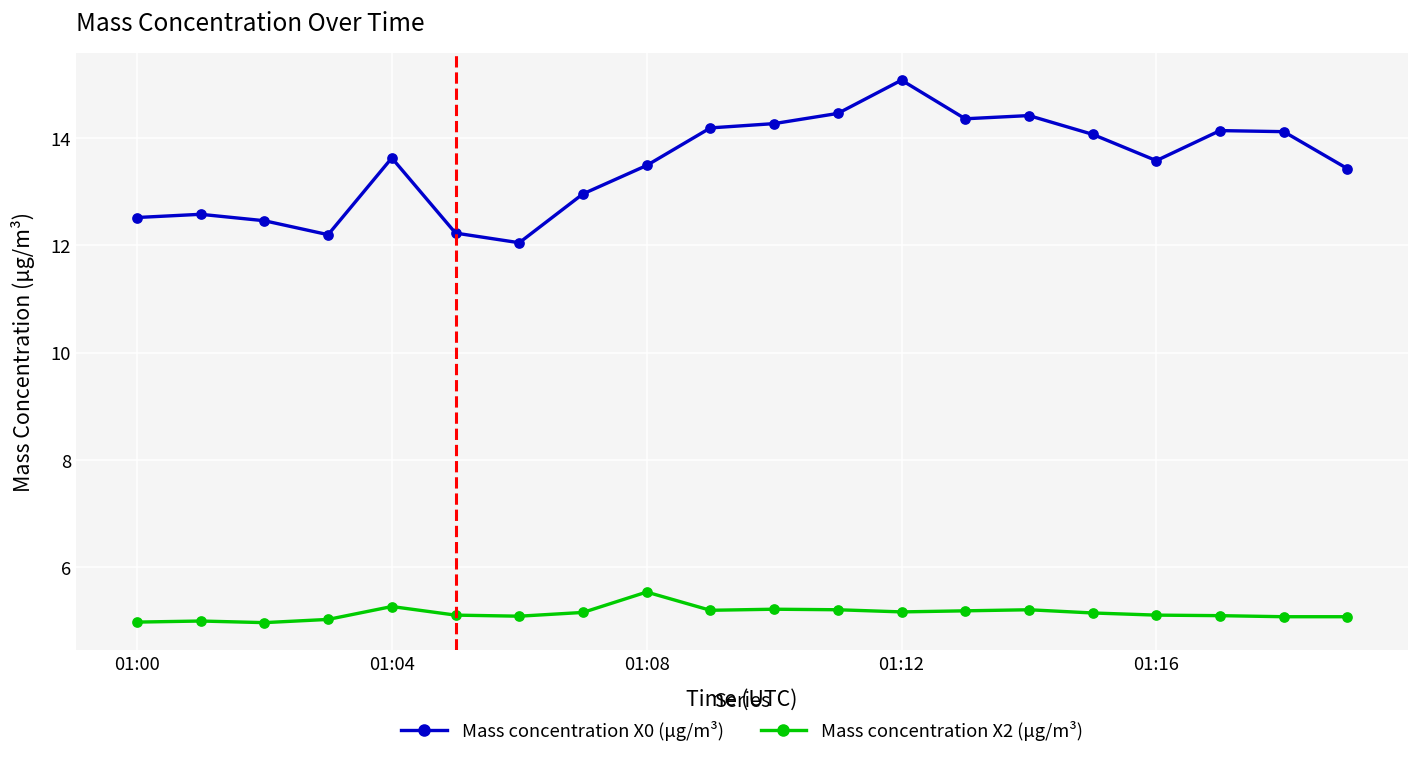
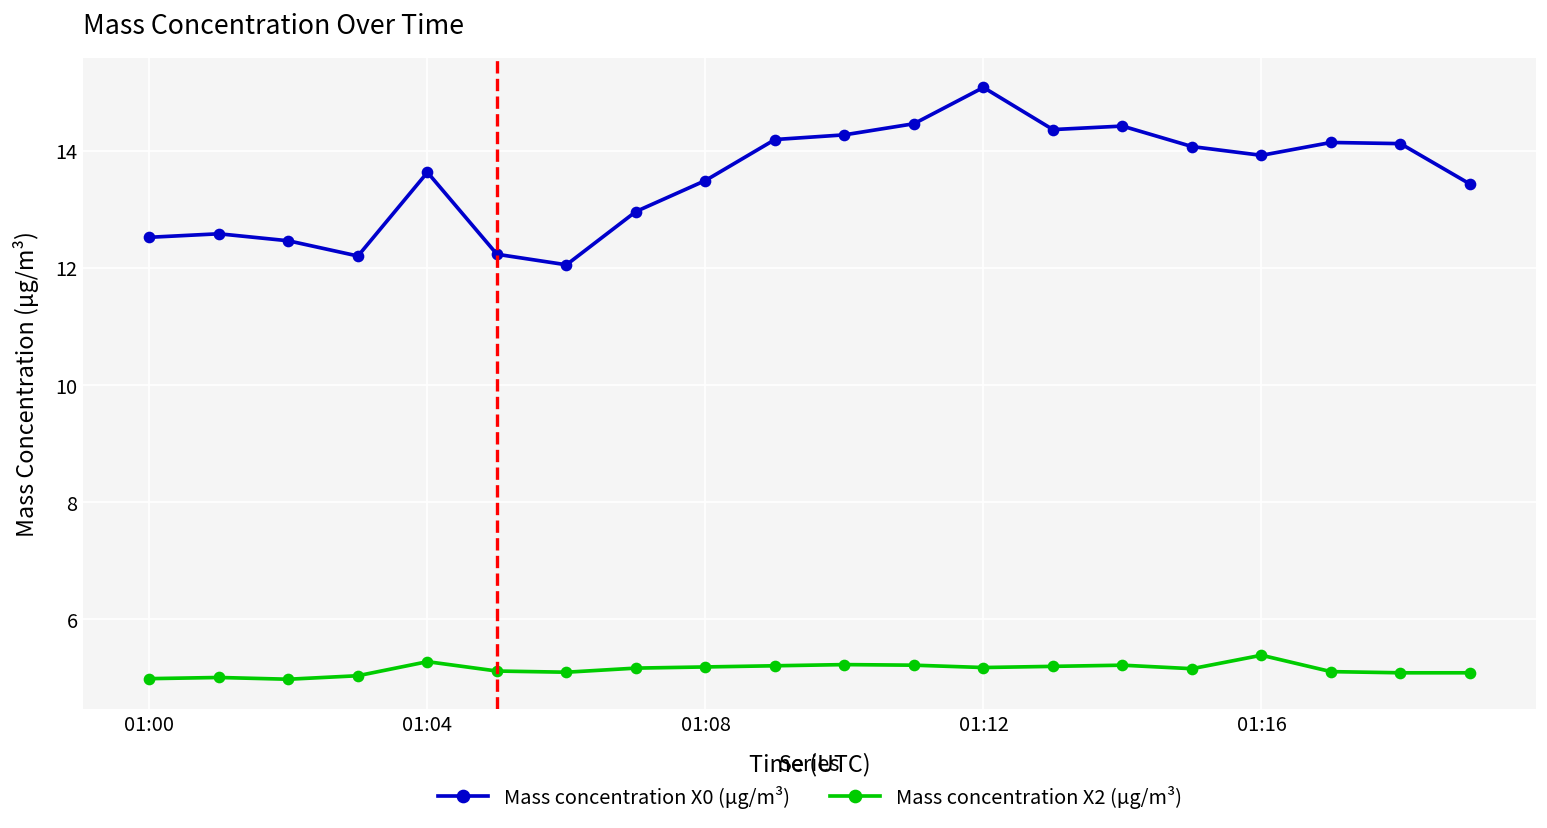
  {
    "Mass concentration X0 (μg/m³)": {
      "01:00": 12.5,
      "01:04": 13.6,
      "01:08": 13.5,
      "01:12": 15.1,
-     "01:16": 13.6
+     "01:16": 13.9
    },
    "Mass concentration X2 (μg/m³)": {
      "01:00": 5.0,
      "01:04": 5.3,
-     "01:08": 5.5,
+     "01:08": 5.2,
      "01:12": 5.2,
-     "01:16": 5.1
+     "01:16": 5.4
    }
  }
